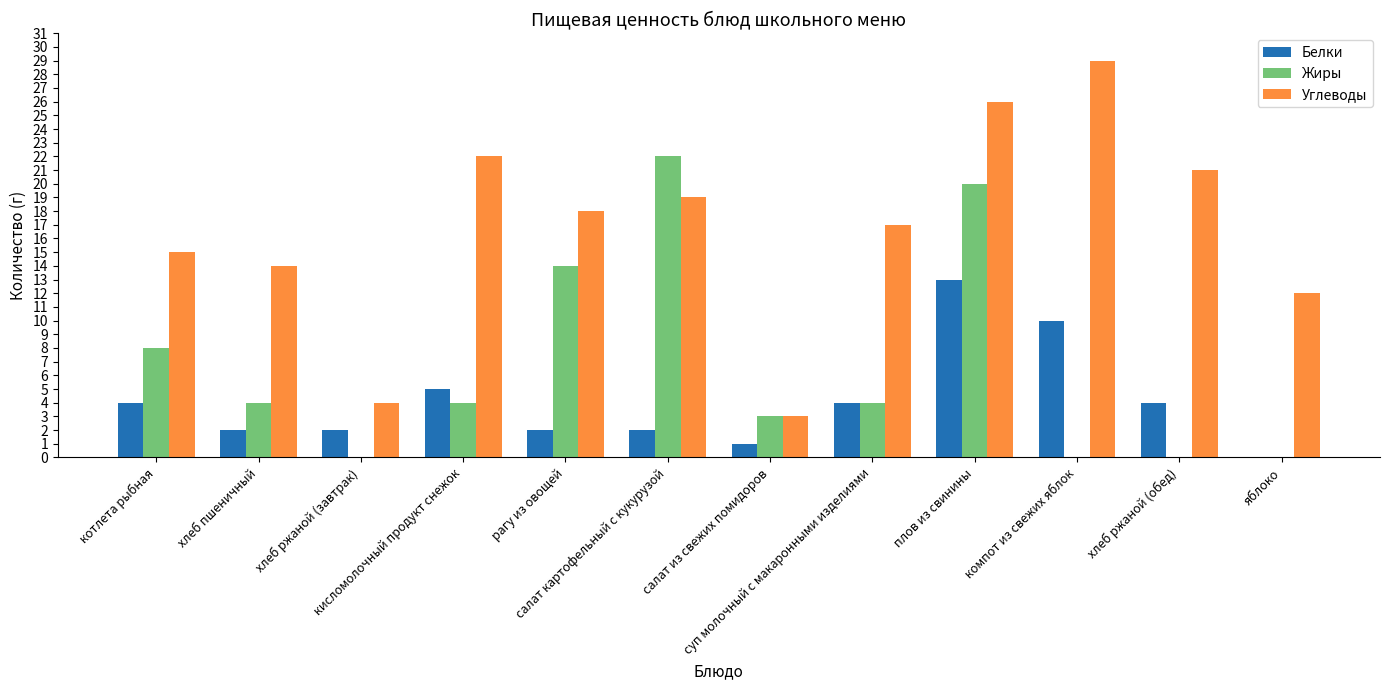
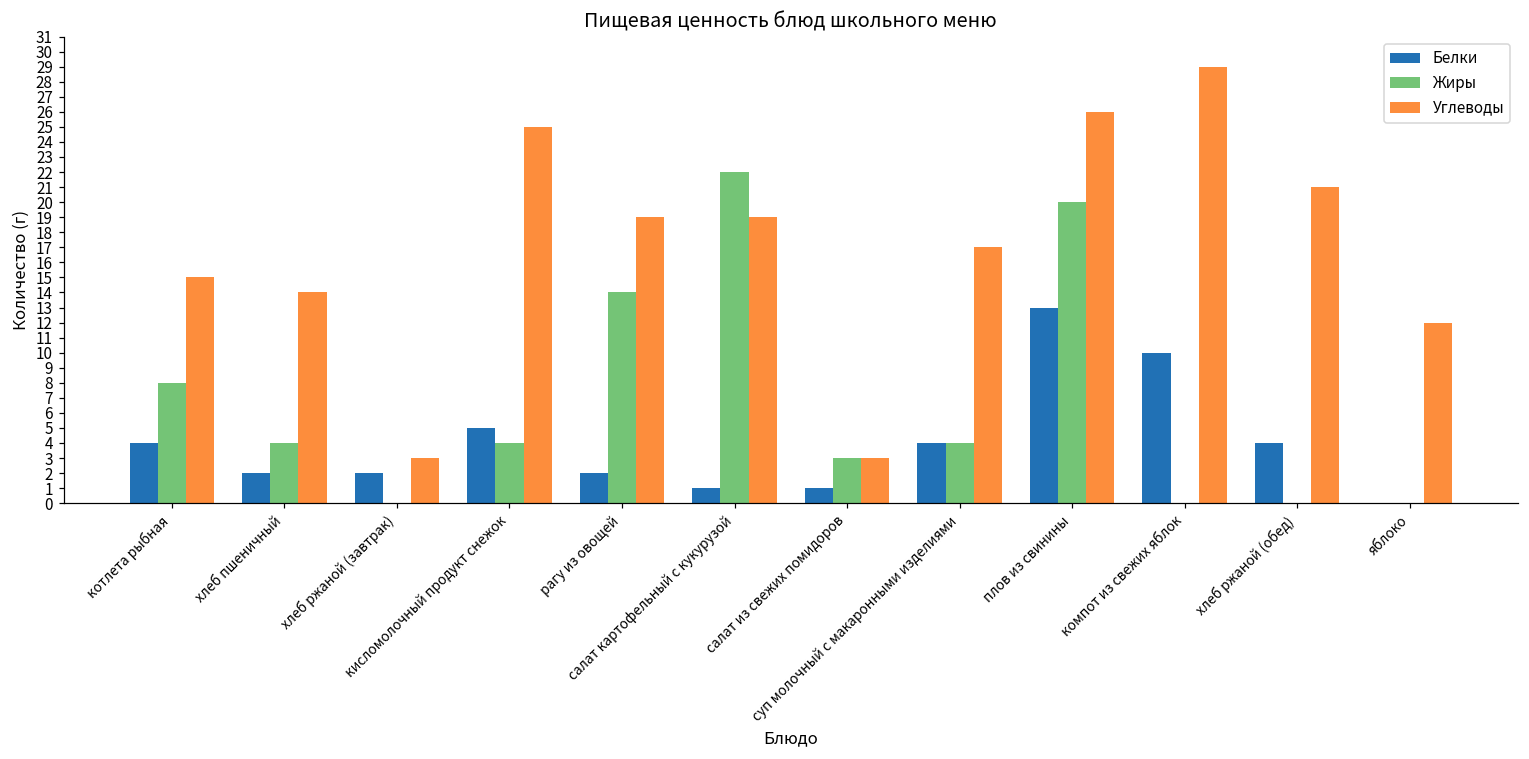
  {
    "Белки": {
      "котлета рыбная": 4,
      "хлеб пшеничный": 2,
      "хлеб ржаной (завтрак)": 2,
      "кисломолочный продукт снежок": 5,
      "рагу из овощей": 2,
-     "салат картофельный с кукурузой": 2,
+     "салат картофельный с кукурузой": 1,
      "салат из свежих помидоров": 1,
      "суп молочный с макаронными изделиями": 4,
      "плов из свинины": 13,
      "компот из свежих яблок": 10,
      "хлеб ржаной (обед)": 4,
      "яблоко": 0
    },
    "Жиры": {
      "котлета рыбная": 8,
      "хлеб пшеничный": 4,
      "хлеб ржаной (завтрак)": 0,
      "кисломолочный продукт снежок": 4,
      "рагу из овощей": 14,
      "салат картофельный с кукурузой": 22,
      "салат из свежих помидоров": 3,
      "суп молочный с макаронными изделиями": 4,
      "плов из свинины": 20,
      "компот из свежих яблок": 0,
      "хлеб ржаной (обед)": 0,
      "яблоко": 0
    },
    "Углеводы": {
      "котлета рыбная": 15,
      "хлеб пшеничный": 14,
-     "хлеб ржаной (завтрак)": 4,
-     "кисломолочный продукт снежок": 22,
-     "рагу из овощей": 18,
+     "хлеб ржаной (завтрак)": 3,
+     "кисломолочный продукт снежок": 25,
+     "рагу из овощей": 19,
      "салат картофельный с кукурузой": 19,
      "салат из свежих помидоров": 3,
      "суп молочный с макаронными изделиями": 17,
      "плов из свинины": 26,
      "компот из свежих яблок": 29,
      "хлеб ржаной (обед)": 21,
      "яблоко": 12
    }
  }
